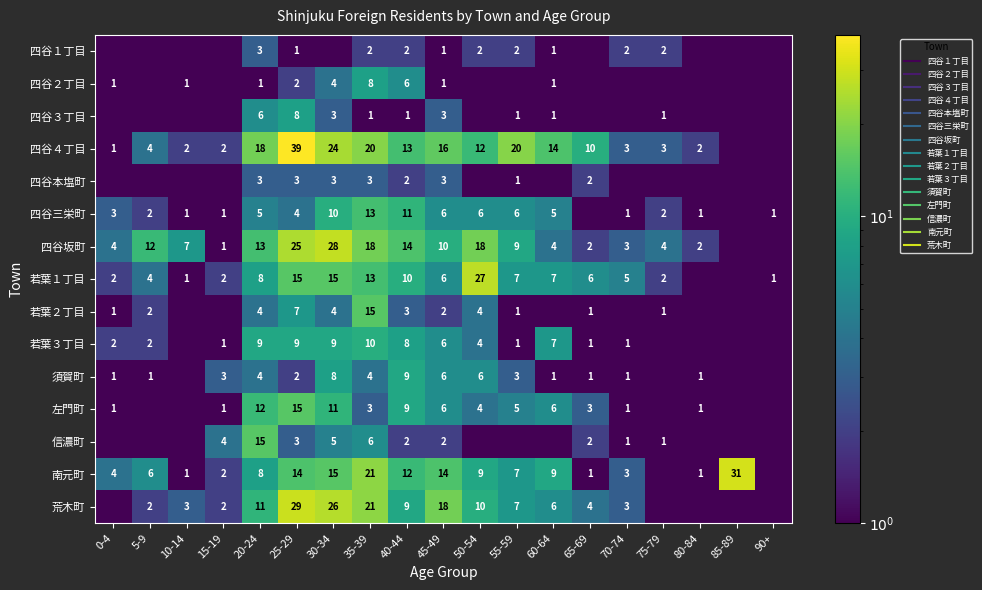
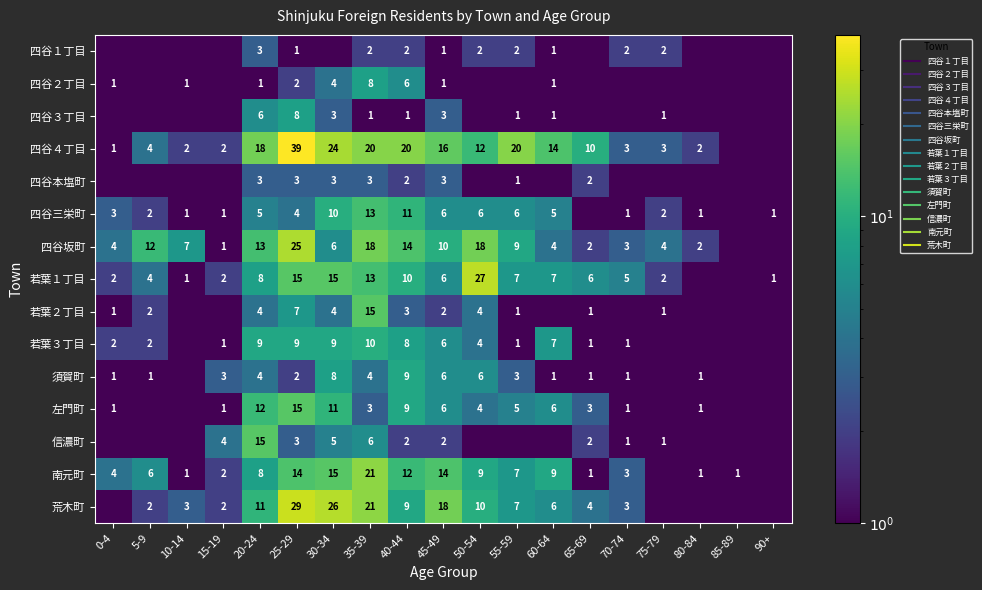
  {
    "四谷１丁目": {
      "20-24": 3,
      "25-29": 1,
      "35-39": 2,
      "40-44": 2,
      "45-49": 1,
      "50-54": 2,
      "55-59": 2,
      "60-64": 1,
      "70-74": 2,
      "75-79": 2
    },
    "四谷２丁目": {
      "0-4": 1,
      "10-14": 1,
      "20-24": 1,
      "25-29": 2,
      "30-34": 4,
      "35-39": 8,
      "40-44": 6,
      "45-49": 1,
      "60-64": 1
    },
    "四谷３丁目": {
      "20-24": 6,
      "25-29": 8,
      "30-34": 3,
      "35-39": 1,
      "40-44": 1,
      "45-49": 3,
      "55-59": 1,
      "60-64": 1,
      "75-79": 1
    },
    "四谷４丁目": {
      "0-4": 1,
      "5-9": 4,
      "10-14": 2,
      "15-19": 2,
      "20-24": 18,
      "25-29": 39,
      "30-34": 24,
      "35-39": 20,
-     "40-44": 13,
+     "40-44": 20,
      "45-49": 16,
      "50-54": 12,
      "55-59": 20,
      "60-64": 14,
      "65-69": 10,
      "70-74": 3,
      "75-79": 3,
      "80-84": 2
    },
    "四谷本塩町": {
      "20-24": 3,
      "25-29": 3,
      "30-34": 3,
      "35-39": 3,
      "40-44": 2,
      "45-49": 3,
      "55-59": 1,
      "65-69": 2
    },
    "四谷三栄町": {
      "0-4": 3,
      "5-9": 2,
      "10-14": 1,
      "15-19": 1,
      "20-24": 5,
      "25-29": 4,
      "30-34": 10,
      "35-39": 13,
      "40-44": 11,
      "45-49": 6,
      "50-54": 6,
      "55-59": 6,
      "60-64": 5,
      "70-74": 1,
      "75-79": 2,
      "80-84": 1,
      "90+": 1
    },
    "四谷坂町": {
      "0-4": 4,
      "5-9": 12,
      "10-14": 7,
      "15-19": 1,
      "20-24": 13,
      "25-29": 25,
-     "30-34": 28,
+     "30-34": 6,
      "35-39": 18,
      "40-44": 14,
      "45-49": 10,
      "50-54": 18,
      "55-59": 9,
      "60-64": 4,
      "65-69": 2,
      "70-74": 3,
      "75-79": 4,
      "80-84": 2
    },
    "若葉１丁目": {
      "0-4": 2,
      "5-9": 4,
      "10-14": 1,
      "15-19": 2,
      "20-24": 8,
      "25-29": 15,
      "30-34": 15,
      "35-39": 13,
      "40-44": 10,
      "45-49": 6,
      "50-54": 27,
      "55-59": 7,
      "60-64": 7,
      "65-69": 6,
      "70-74": 5,
      "75-79": 2,
      "90+": 1
    },
    "若葉２丁目": {
      "0-4": 1,
      "5-9": 2,
      "20-24": 4,
      "25-29": 7,
      "30-34": 4,
      "35-39": 15,
      "40-44": 3,
      "45-49": 2,
      "50-54": 4,
      "55-59": 1,
      "65-69": 1,
      "75-79": 1
    },
    "若葉３丁目": {
      "0-4": 2,
      "5-9": 2,
      "15-19": 1,
      "20-24": 9,
      "25-29": 9,
      "30-34": 9,
      "35-39": 10,
      "40-44": 8,
      "45-49": 6,
      "50-54": 4,
      "55-59": 1,
      "60-64": 7,
      "65-69": 1,
      "70-74": 1
    },
    "須賀町": {
      "0-4": 1,
      "5-9": 1,
      "15-19": 3,
      "20-24": 4,
      "25-29": 2,
      "30-34": 8,
      "35-39": 4,
      "40-44": 9,
      "45-49": 6,
      "50-54": 6,
      "55-59": 3,
      "60-64": 1,
      "65-69": 1,
      "70-74": 1,
      "80-84": 1
    },
    "左門町": {
      "0-4": 1,
      "15-19": 1,
      "20-24": 12,
      "25-29": 15,
      "30-34": 11,
      "35-39": 3,
      "40-44": 9,
      "45-49": 6,
      "50-54": 4,
      "55-59": 5,
      "60-64": 6,
      "65-69": 3,
      "70-74": 1,
      "80-84": 1
    },
    "信濃町": {
      "15-19": 4,
      "20-24": 15,
      "25-29": 3,
      "30-34": 5,
      "35-39": 6,
      "40-44": 2,
      "45-49": 2,
      "65-69": 2,
      "70-74": 1,
      "75-79": 1
    },
    "南元町": {
      "0-4": 4,
      "5-9": 6,
      "10-14": 1,
      "15-19": 2,
      "20-24": 8,
      "25-29": 14,
      "30-34": 15,
      "35-39": 21,
      "40-44": 12,
      "45-49": 14,
      "50-54": 9,
      "55-59": 7,
      "60-64": 9,
      "65-69": 1,
      "70-74": 3,
      "80-84": 1,
-     "85-89": 31
+     "85-89": 1
    },
    "荒木町": {
      "5-9": 2,
      "10-14": 3,
      "15-19": 2,
      "20-24": 11,
      "25-29": 29,
      "30-34": 26,
      "35-39": 21,
      "40-44": 9,
      "45-49": 18,
      "50-54": 10,
      "55-59": 7,
      "60-64": 6,
      "65-69": 4,
      "70-74": 3
    }
  }
